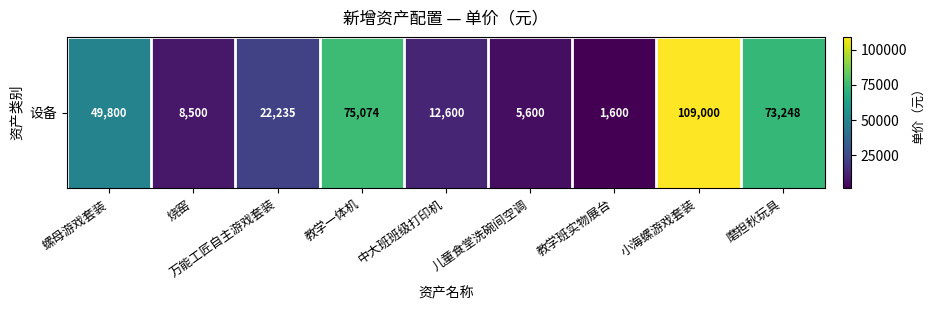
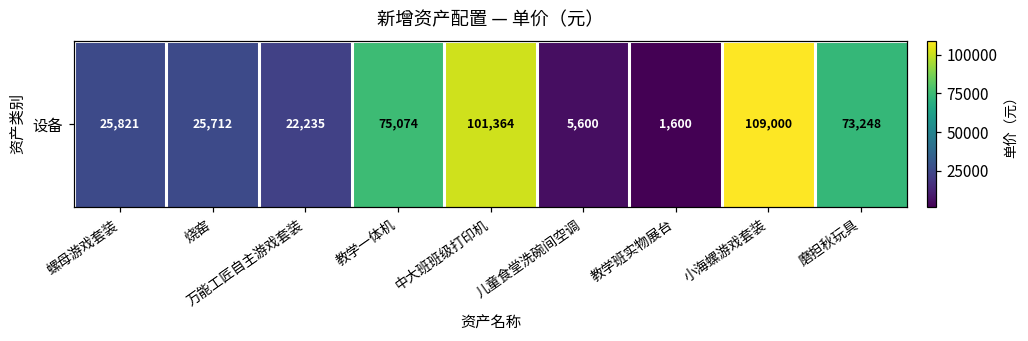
  {
    "设备": {
-     "螺母游戏套装": "49,800",
-     "烧窑": "8,500",
+     "螺母游戏套装": "25,821",
+     "烧窑": "25,712",
      "万能工匠自主游戏套装": "22,235",
      "教学一体机": "75,074",
-     "中大班班级打印机": "12,600",
+     "中大班班级打印机": "101,364",
      "儿童食堂洗碗间空调": "5,600",
      "教学班实物展台": "1,600",
      "小海螺游戏套装": "109,000",
      "磨担秋玩具": "73,248"
    }
  }
